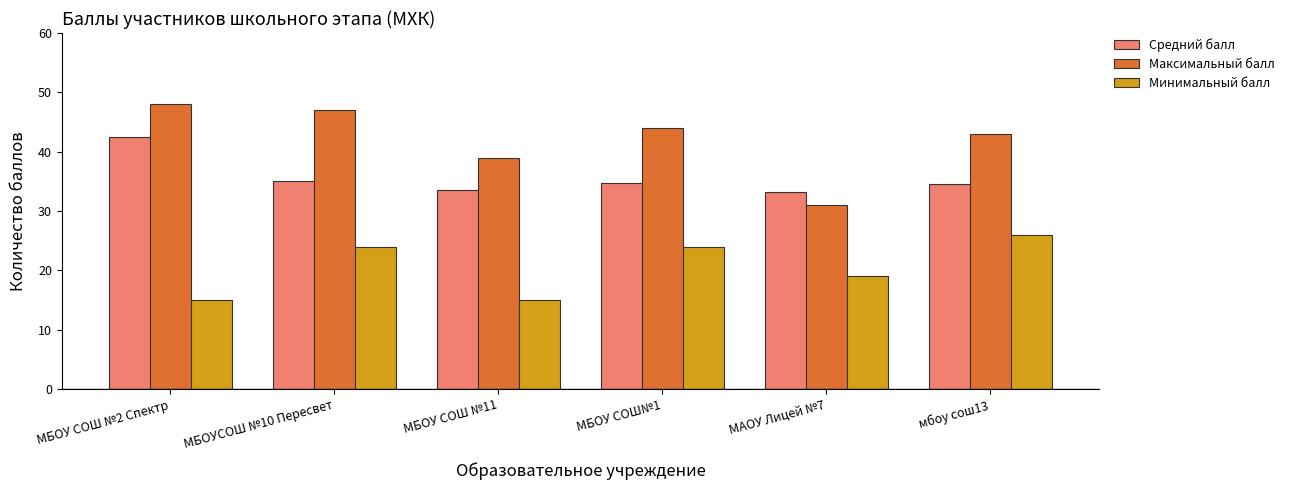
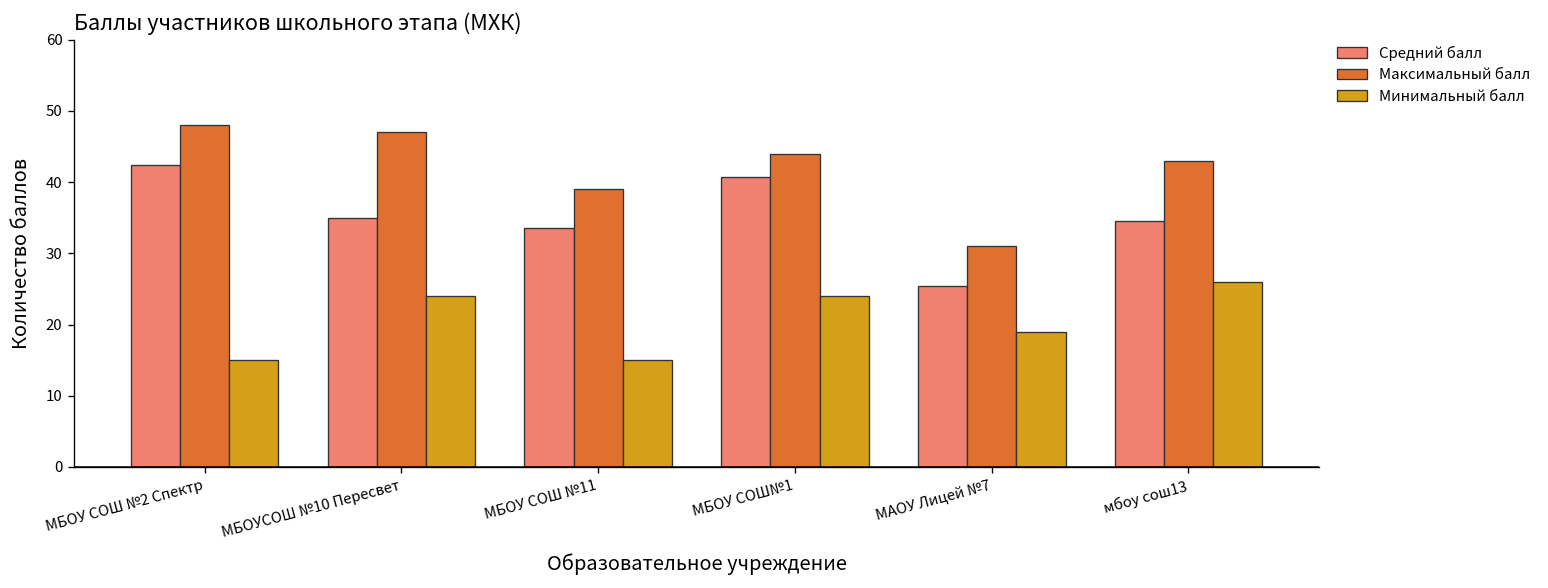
  {
    "Средний балл": {
      "МБОУ СОШ №2 Спектр": 42,
      "МБОУСОШ №10 Пересвет": 35,
      "МБОУ СОШ №11": 34,
-     "МБОУ СОШ№1": 35,
-     "МАОУ Лицей №7": 33,
+     "МБОУ СОШ№1": 41,
+     "МАОУ Лицей №7": 25,
      "мбоу сош13": 35
    }
  }
